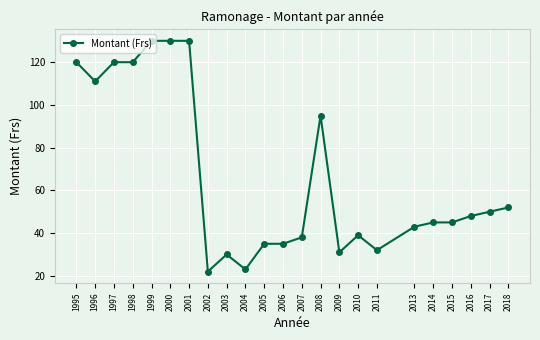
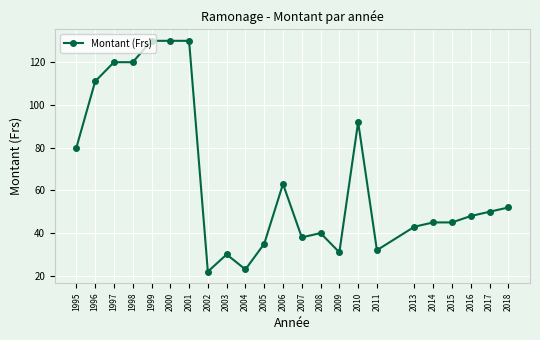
  {
-   "1995": 120,
+   "1995": 80,
    "1996": 111,
    "1997": 120,
    "1998": 120,
    "2000": 130,
    "2001": 130,
    "2002": 22,
    "2003": 30,
    "2004": 23,
    "2005": 35,
-   "2006": 35,
+   "2006": 63,
    "2007": 38,
-   "2008": 95,
+   "2008": 40,
    "2009": 31,
-   "2010": 39,
+   "2010": 92,
    "2011": 32,
    "2013": 43,
    "2014": 45,
    "2015": 45,
    "2016": 48,
    "2017": 50,
    "2018": 52
  }
